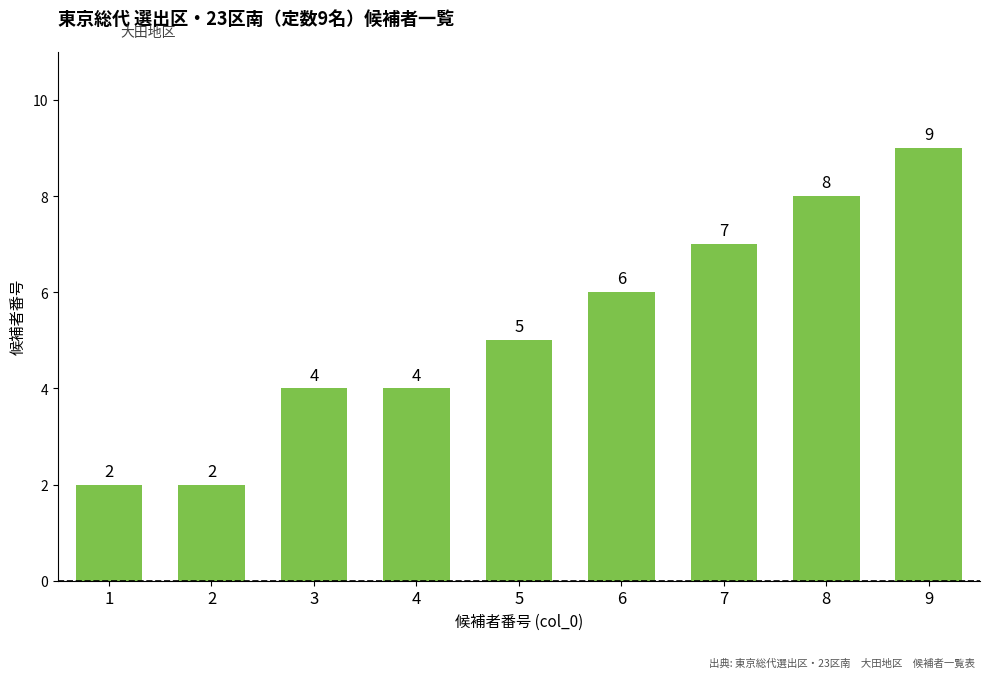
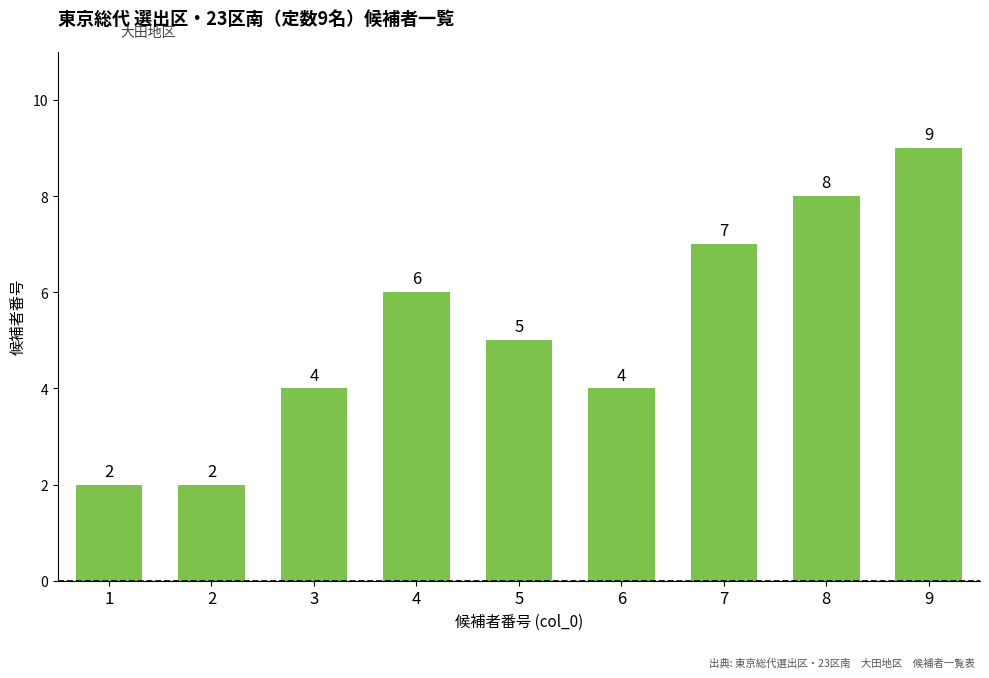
  {
    "1": 2,
    "2": 2,
    "3": 4,
-   "4": 4,
+   "4": 6,
    "5": 5,
-   "6": 6,
+   "6": 4,
    "7": 7,
    "8": 8,
    "9": 9
  }
